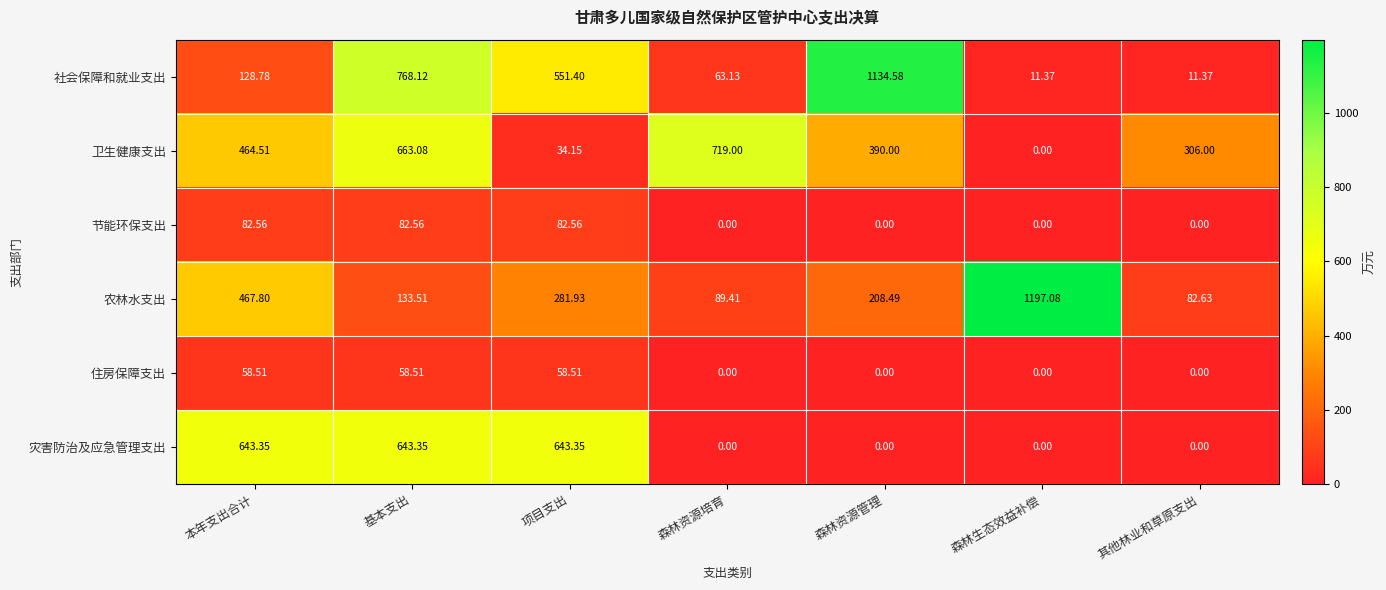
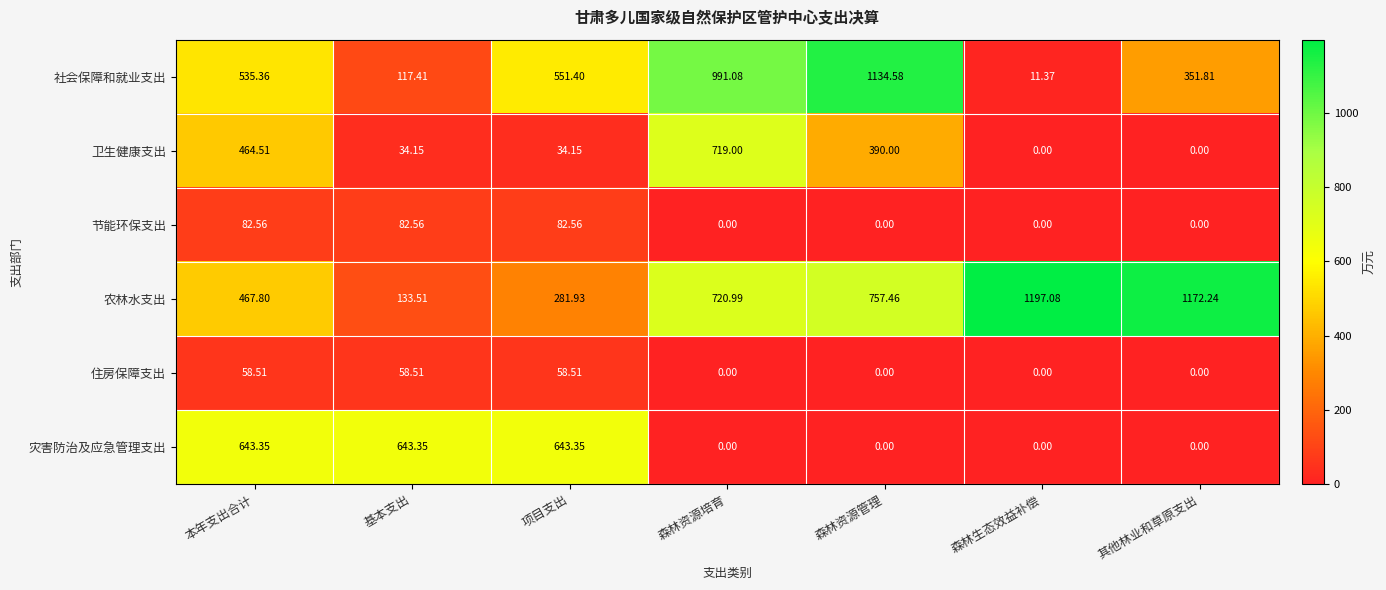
  {
    "社会保障和就业支出": {
-     "本年支出合计": 128.78,
-     "基本支出": 768.12,
+     "本年支出合计": 535.36,
+     "基本支出": 117.41,
      "项目支出": 551.40,
-     "森林资源培育": 63.13,
+     "森林资源培育": 991.08,
      "森林资源管理": 1134.58,
      "森林生态效益补偿": 11.37,
-     "其他林业和草原支出": 11.37
+     "其他林业和草原支出": 351.81
    },
    "卫生健康支出": {
      "本年支出合计": 464.51,
-     "基本支出": 663.08,
+     "基本支出": 34.15,
      "项目支出": 34.15,
      "森林资源培育": 719.00,
      "森林资源管理": 390.00,
      "森林生态效益补偿": 0.00,
-     "其他林业和草原支出": 306.00
+     "其他林业和草原支出": 0.00
    },
    "节能环保支出": {
      "本年支出合计": 82.56,
      "基本支出": 82.56,
      "项目支出": 82.56,
      "森林资源培育": 0.00,
      "森林资源管理": 0.00,
      "森林生态效益补偿": 0.00,
      "其他林业和草原支出": 0.00
    },
    "农林水支出": {
      "本年支出合计": 467.80,
      "基本支出": 133.51,
      "项目支出": 281.93,
-     "森林资源培育": 89.41,
-     "森林资源管理": 208.49,
+     "森林资源培育": 720.99,
+     "森林资源管理": 757.46,
      "森林生态效益补偿": 1197.08,
-     "其他林业和草原支出": 82.63
+     "其他林业和草原支出": 1172.24
    },
    "住房保障支出": {
      "本年支出合计": 58.51,
      "基本支出": 58.51,
      "项目支出": 58.51,
      "森林资源培育": 0.00,
      "森林资源管理": 0.00,
      "森林生态效益补偿": 0.00,
      "其他林业和草原支出": 0.00
    },
    "灾害防治及应急管理支出": {
      "本年支出合计": 643.35,
      "基本支出": 643.35,
      "项目支出": 643.35,
      "森林资源培育": 0.00,
      "森林资源管理": 0.00,
      "森林生态效益补偿": 0.00,
      "其他林业和草原支出": 0.00
    }
  }
